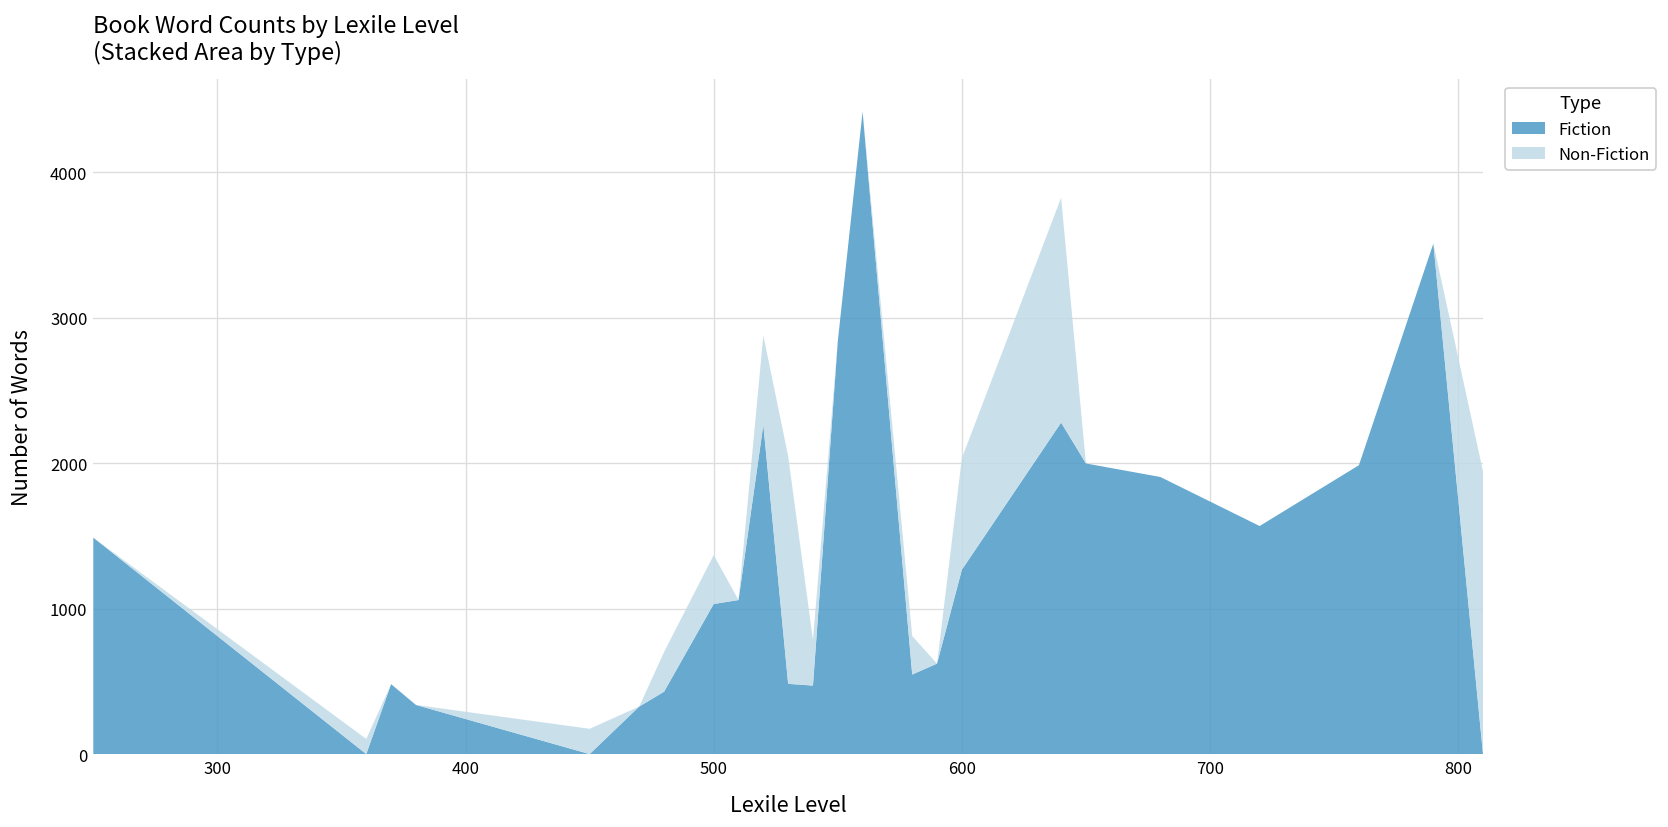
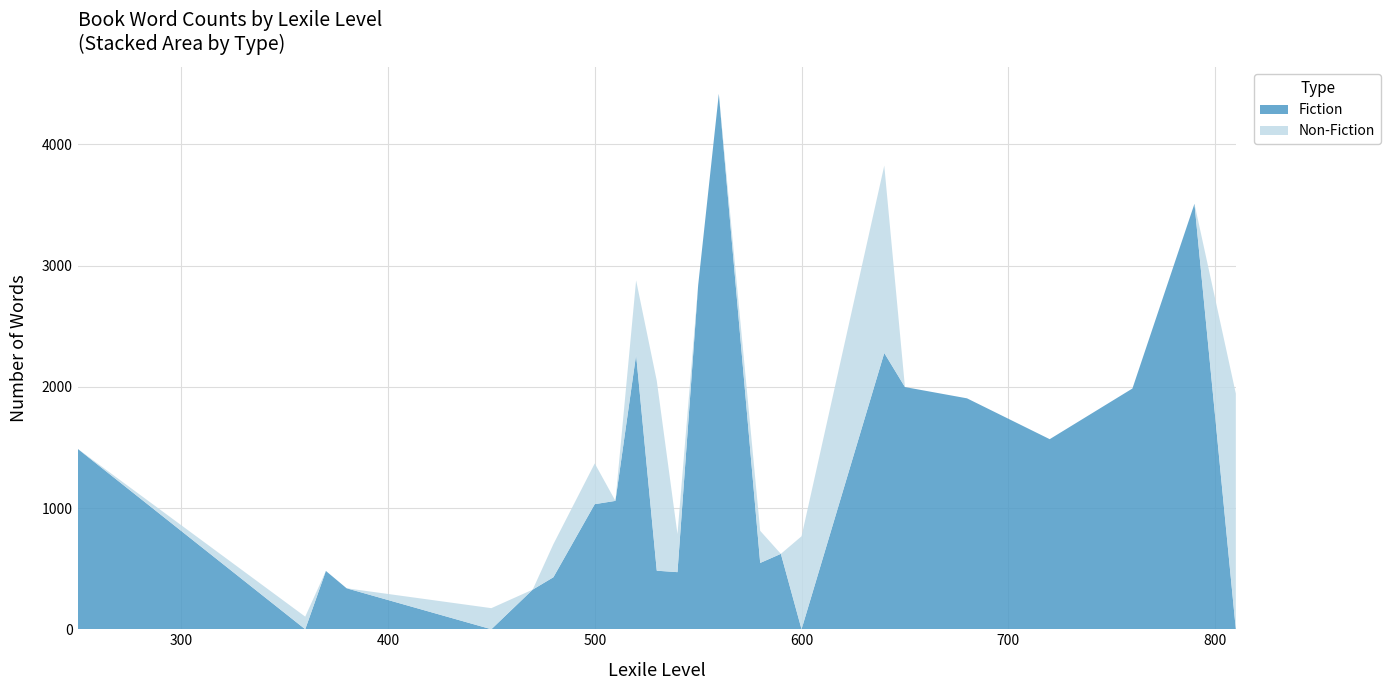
  {
    "Fiction": {
      "500": 1030,
-     "600": 1270
+     "600": 0
    },
    "Non-Fiction": {
      "500": 340,
      "600": 770
    }
  }
